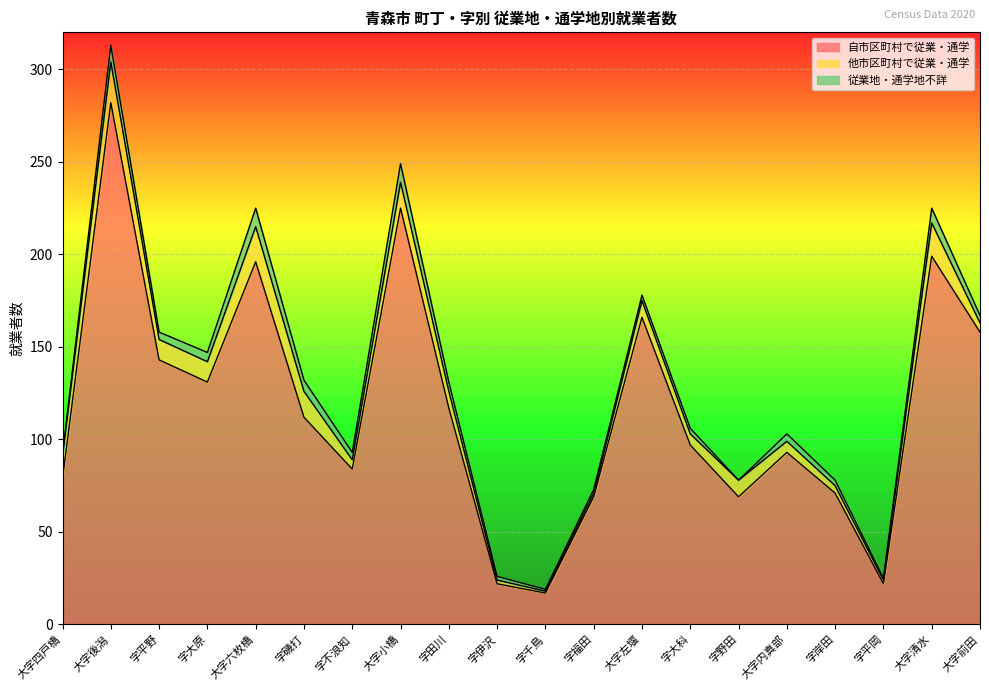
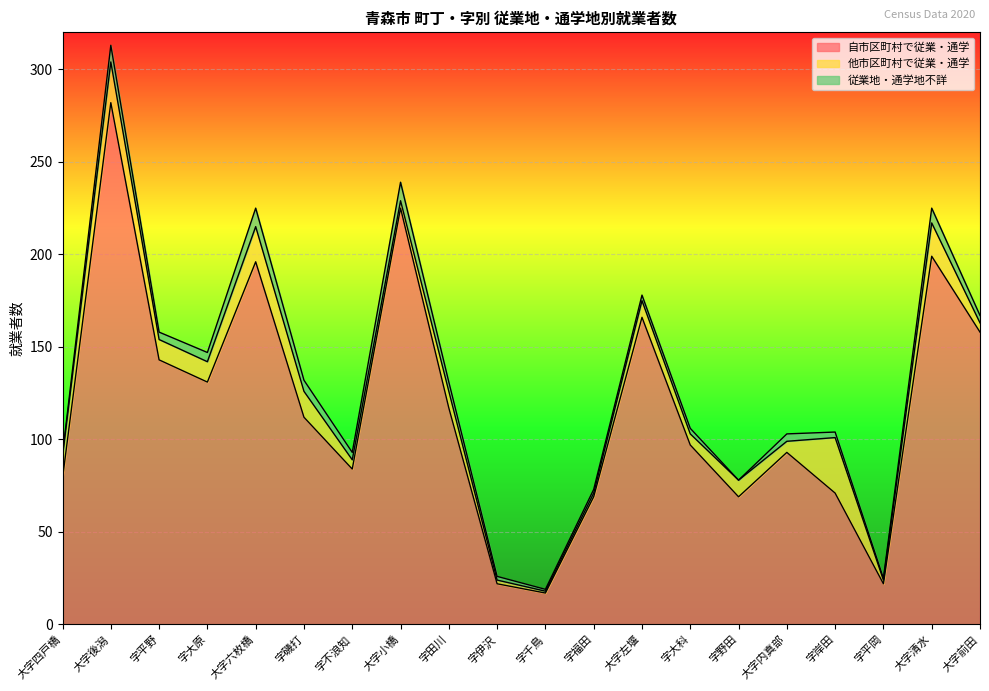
  {
    "自市区町村で従業・通学": {
      "大字四戸橋": 79,
      "大字後潟": 282,
      "字平野": 143,
      "字大原": 131,
      "大字六枚橋": 196,
      "字磯打": 112,
      "字不浪知": 84,
      "大字小橋": 225,
      "字田川": 117,
      "字伊沢": 22,
      "字福田": 69,
      "大字左堰": 166,
      "字大科": 97,
      "字野田": 69,
      "大字内真部": 93,
      "字岸田": 71,
      "字平岡": 22,
      "大字清水": 199,
      "大字前田": 158
    },
    "他市区町村で従業・通学": {
      "大字後潟": 22,
      "字平野": 11,
      "字大原": 11,
      "大字六枚橋": 19,
      "字磯打": 14,
      "字不浪知": 5,
-     "大字小橋": 14,
+     "大字小橋": 4,
      "字田川": 9,
      "字伊沢": 2,
      "字福田": 2,
      "大字左堰": 9,
      "字大科": 6,
      "大字内真部": 6,
-     "字岸田": 4,
+     "字岸田": 30,
      "大字清水": 18,
      "大字前田": 5
    },
    "従業地・通学地不詳": {
      "大字後潟": 9,
      "字平野": 4,
      "字大原": 5,
      "大字六枚橋": 10,
      "字磯打": 6,
      "字不浪知": 4,
      "大字小橋": 10,
      "字田川": 5,
      "字伊沢": 2,
      "字福田": 2,
      "大字左堰": 3,
      "字大科": 3,
      "大字内真部": 4,
      "字岸田": 3,
      "大字清水": 8,
      "大字前田": 4
    }
  }
